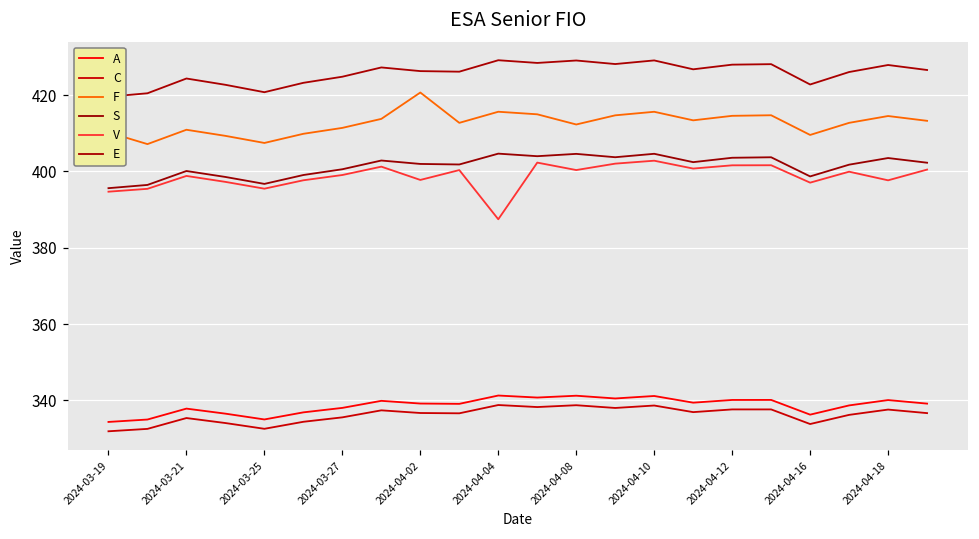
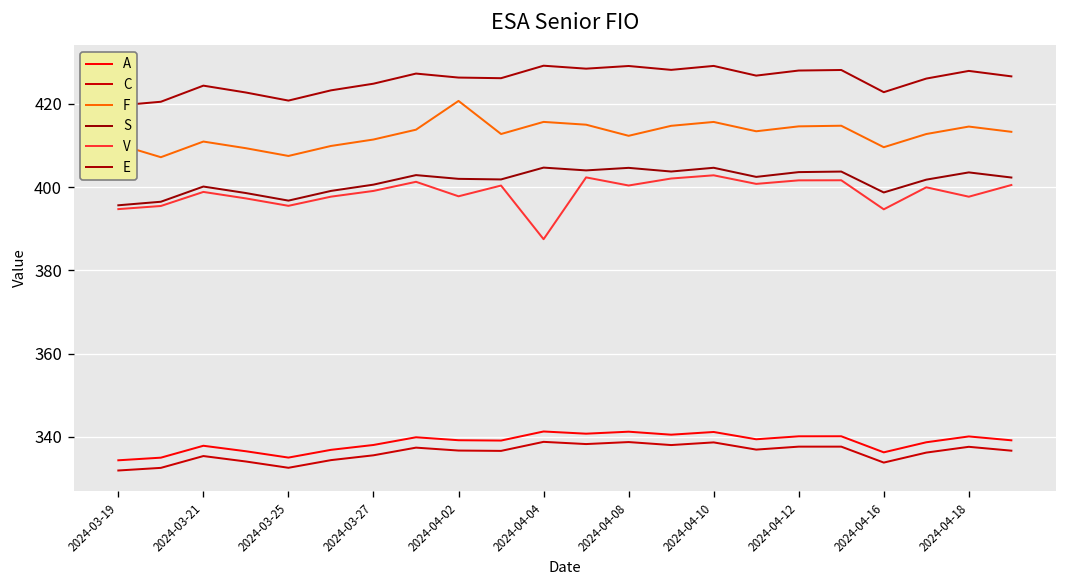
  {
    "F": {
      "2024-03-21": 411,
      "2024-03-25": 407,
      "2024-03-27": 411,
      "2024-04-02": 421,
      "2024-04-04": 416,
      "2024-04-08": 412,
      "2024-04-10": 416,
      "2024-04-12": 415,
      "2024-04-16": 410,
      "2024-04-18": 415
    },
    "V": {
      "2024-03-19": 395,
      "2024-03-21": 399,
      "2024-03-25": 395,
      "2024-03-27": 399,
      "2024-04-02": 398,
      "2024-04-04": 387,
      "2024-04-08": 400,
      "2024-04-10": 403,
      "2024-04-12": 402,
-     "2024-04-16": 397,
+     "2024-04-16": 395,
      "2024-04-18": 398
    }
  }
